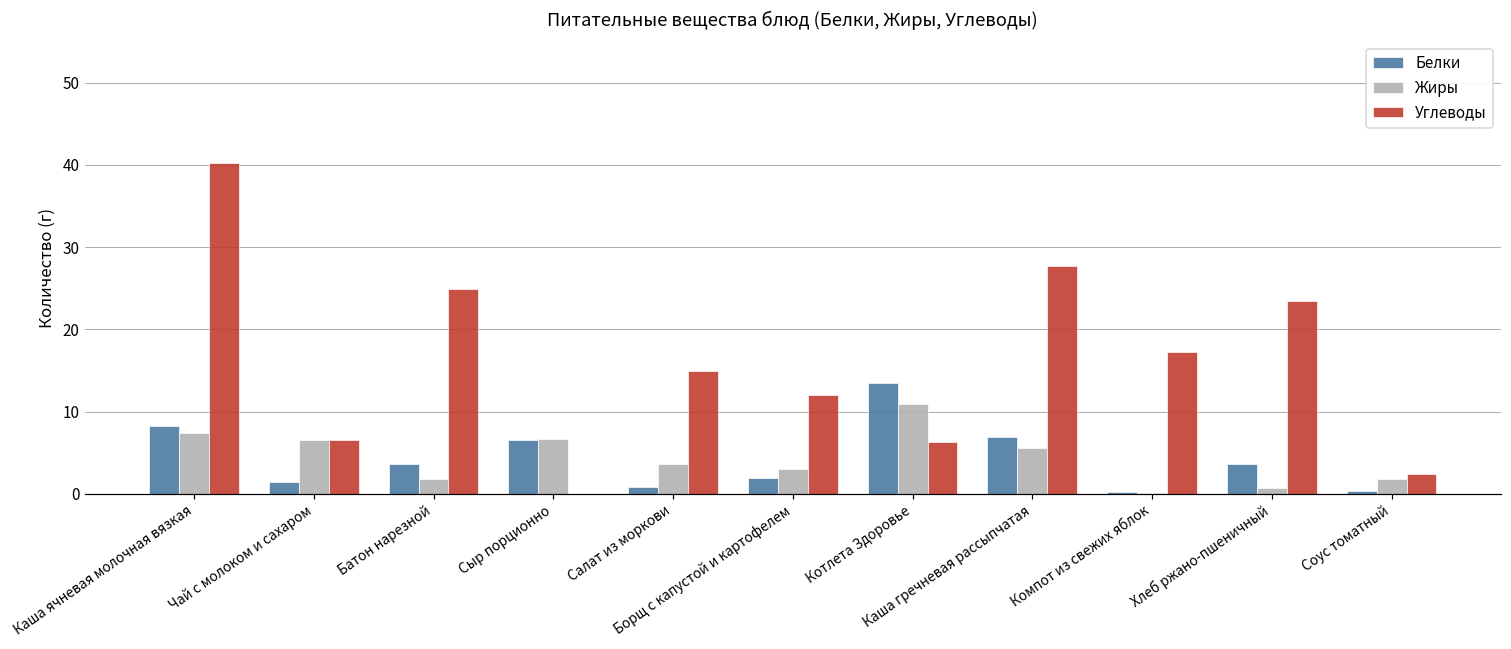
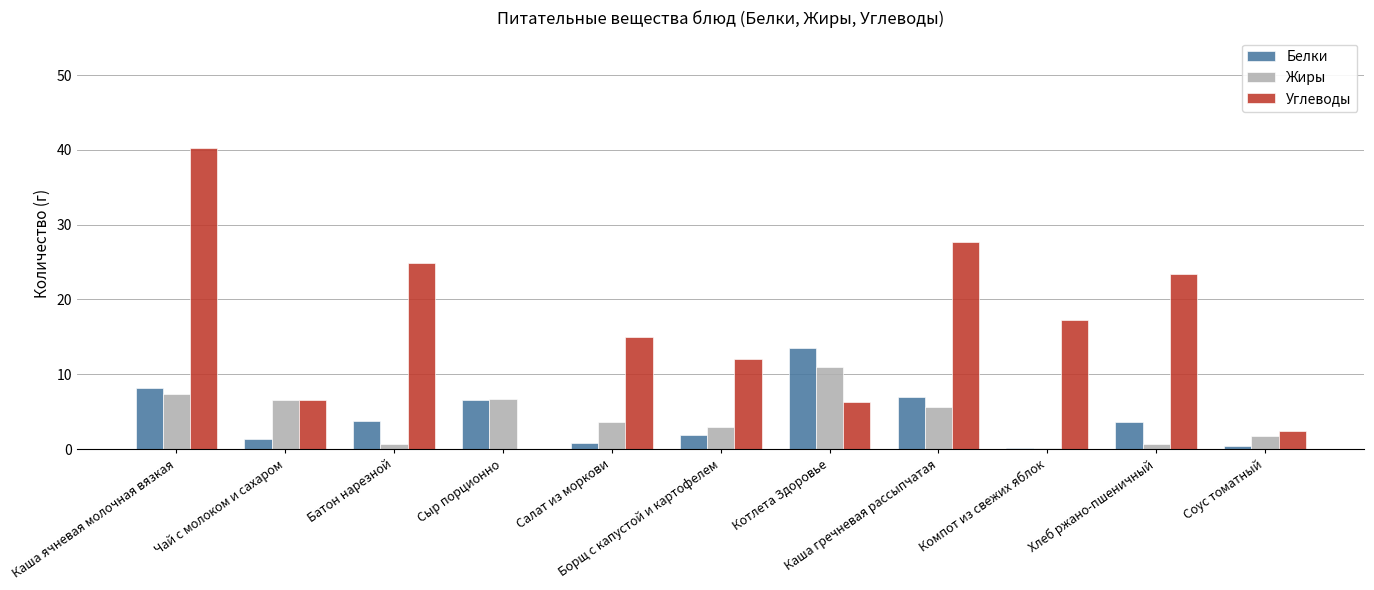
  {
    "Белки": {
      "Каша ячневая молочная вязкая": 8,
      "Чай с молоком и сахаром": 1,
      "Батон нарезной": 4,
      "Сыр порционно": 7,
      "Салат из моркови": 1,
      "Борщ с капустой и картофелем": 2,
      "Котлета Здоровье": 14,
      "Каша гречневая рассыпчатая": 7,
      "Хлеб ржано-пшеничный": 4,
      "Соус томатный": 0
    },
    "Жиры": {
      "Каша ячневая молочная вязкая": 7,
      "Чай с молоком и сахаром": 7,
-     "Батон нарезной": 2,
+     "Батон нарезной": 1,
      "Сыр порционно": 7,
      "Салат из моркови": 4,
      "Борщ с капустой и картофелем": 3,
      "Котлета Здоровье": 11,
      "Каша гречневая рассыпчатая": 6,
      "Хлеб ржано-пшеничный": 1,
      "Соус томатный": 2
    },
    "Углеводы": {
      "Каша ячневая молочная вязкая": 40,
      "Чай с молоком и сахаром": 7,
      "Батон нарезной": 25,
      "Сыр порционно": 0,
      "Салат из моркови": 15,
      "Борщ с капустой и картофелем": 12,
      "Котлета Здоровье": 6,
      "Каша гречневая рассыпчатая": 28,
      "Компот из свежих яблок": 17,
      "Хлеб ржано-пшеничный": 23,
      "Соус томатный": 2
    }
  }
